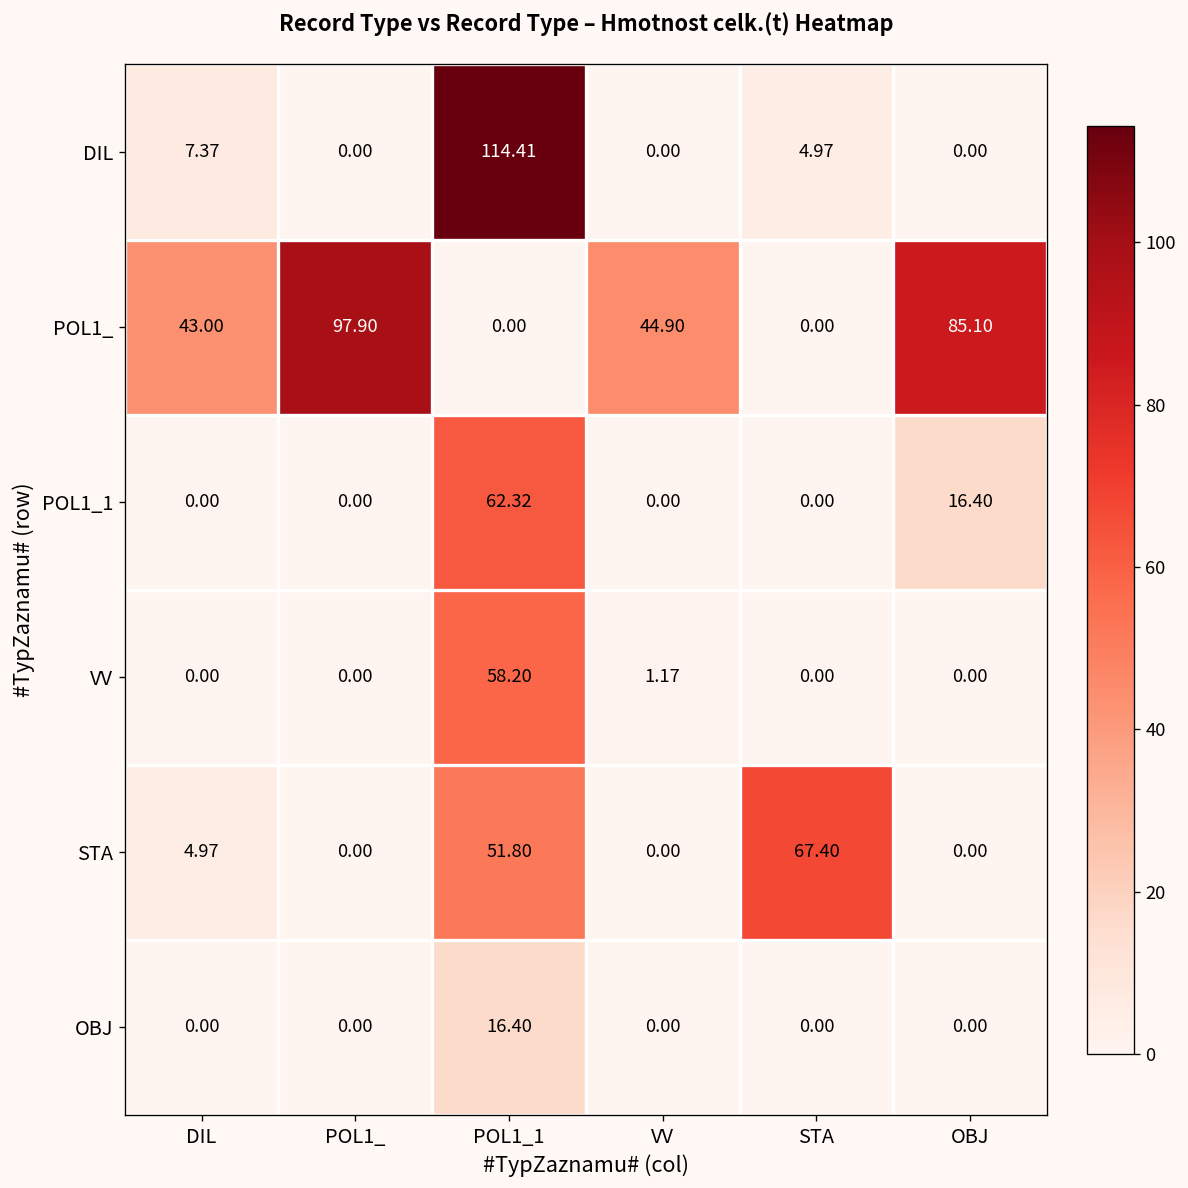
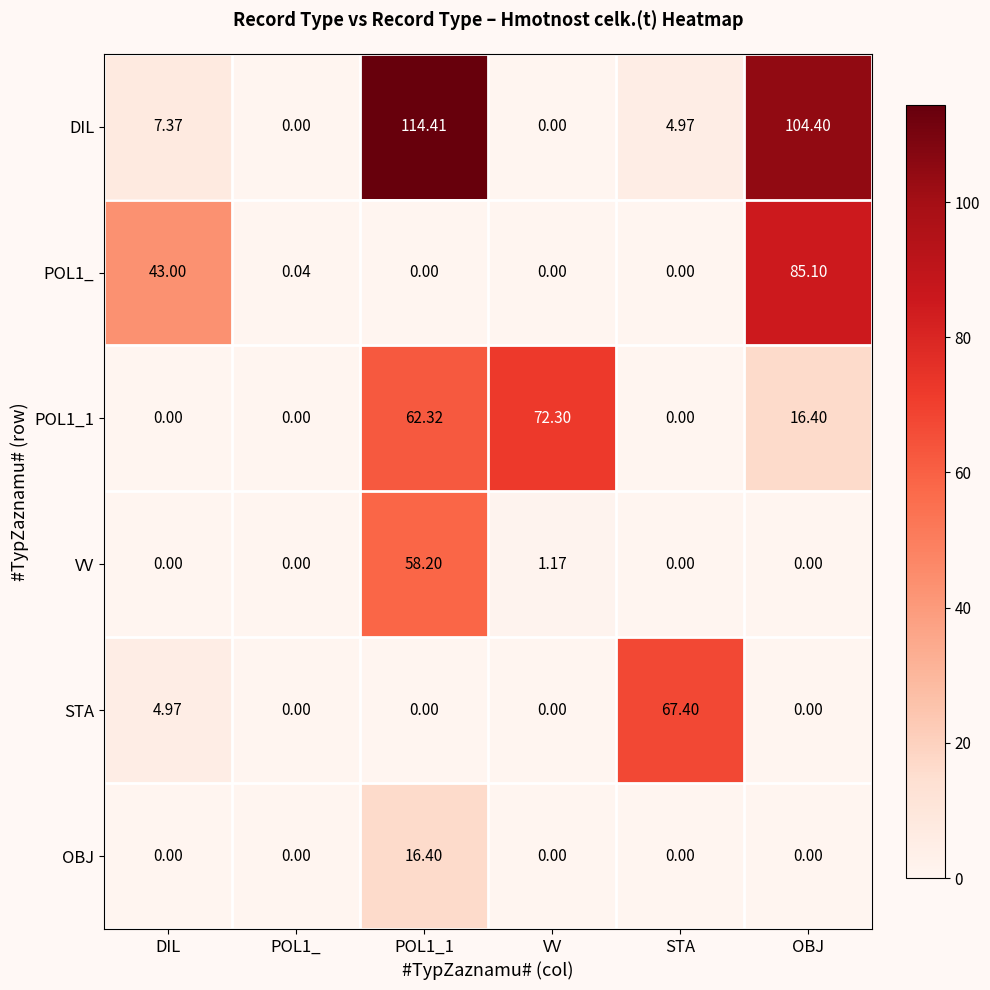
  {
    "DIL": {
      "DIL": 7.37,
      "POL1_": 0.00,
      "POL1_1": 114.41,
      "VV": 0.00,
      "STA": 4.97,
-     "OBJ": 0.00
+     "OBJ": 104.40
    },
    "POL1_": {
      "DIL": 43.00,
-     "POL1_": 97.90,
+     "POL1_": 0.04,
      "POL1_1": 0.00,
-     "VV": 44.90,
+     "VV": 0.00,
      "STA": 0.00,
      "OBJ": 85.10
    },
    "POL1_1": {
      "DIL": 0.00,
      "POL1_": 0.00,
      "POL1_1": 62.32,
-     "VV": 0.00,
+     "VV": 72.30,
      "STA": 0.00,
      "OBJ": 16.40
    },
    "VV": {
      "DIL": 0.00,
      "POL1_": 0.00,
      "POL1_1": 58.20,
      "VV": 1.17,
      "STA": 0.00,
      "OBJ": 0.00
    },
    "STA": {
      "DIL": 4.97,
      "POL1_": 0.00,
-     "POL1_1": 51.80,
+     "POL1_1": 0.00,
      "VV": 0.00,
      "STA": 67.40,
      "OBJ": 0.00
    },
    "OBJ": {
      "DIL": 0.00,
      "POL1_": 0.00,
      "POL1_1": 16.40,
      "VV": 0.00,
      "STA": 0.00,
      "OBJ": 0.00
    }
  }
